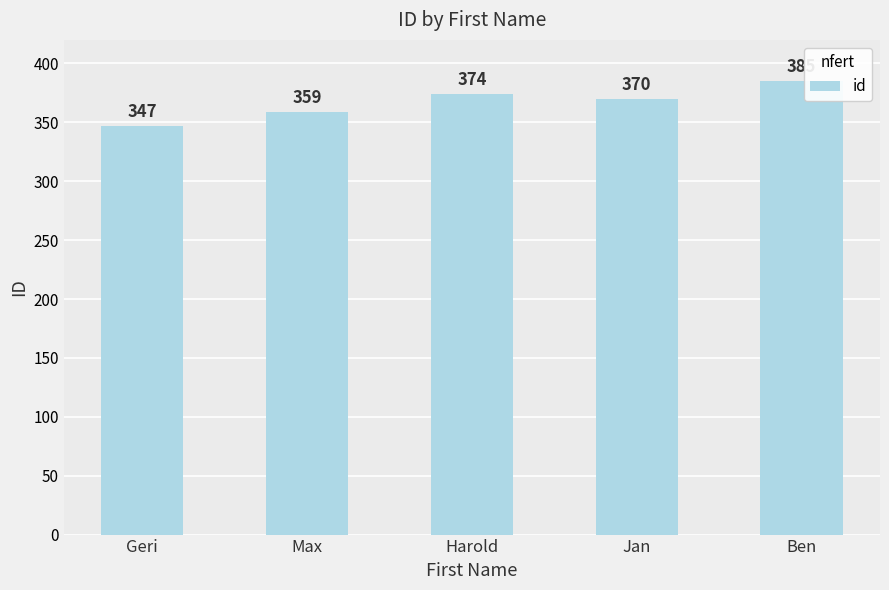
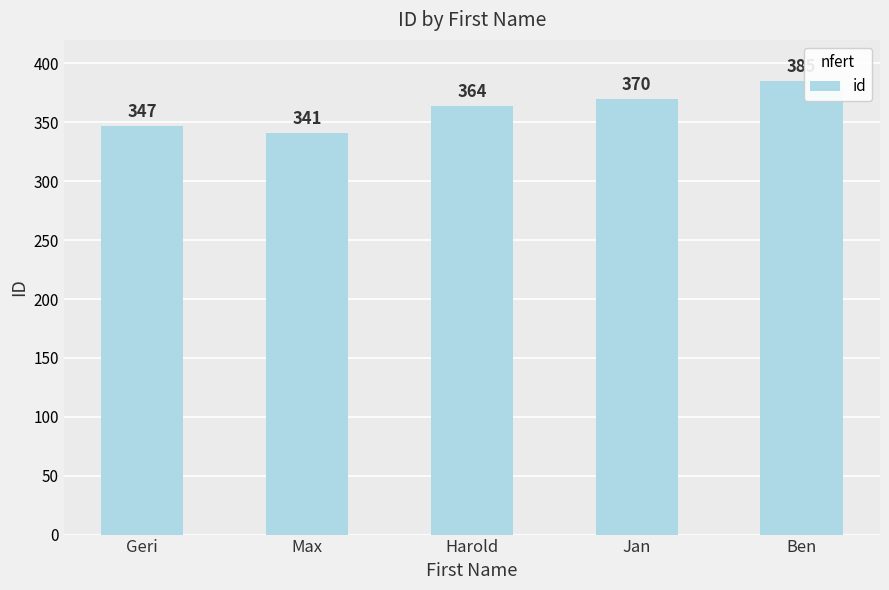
  {
    "Geri": 347,
-   "Max": 359,
-   "Harold": 374,
+   "Max": 341,
+   "Harold": 364,
    "Jan": 370
  }
